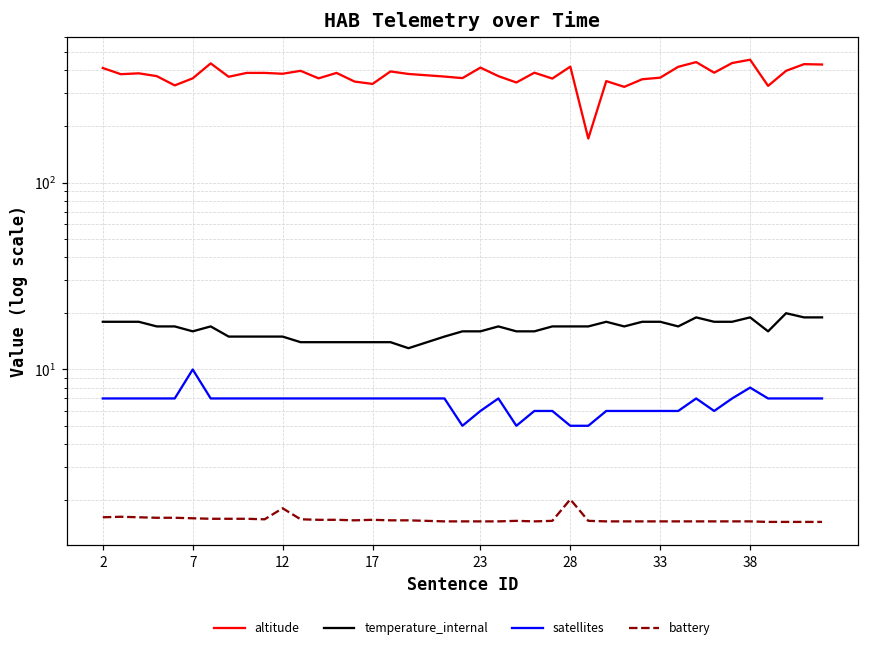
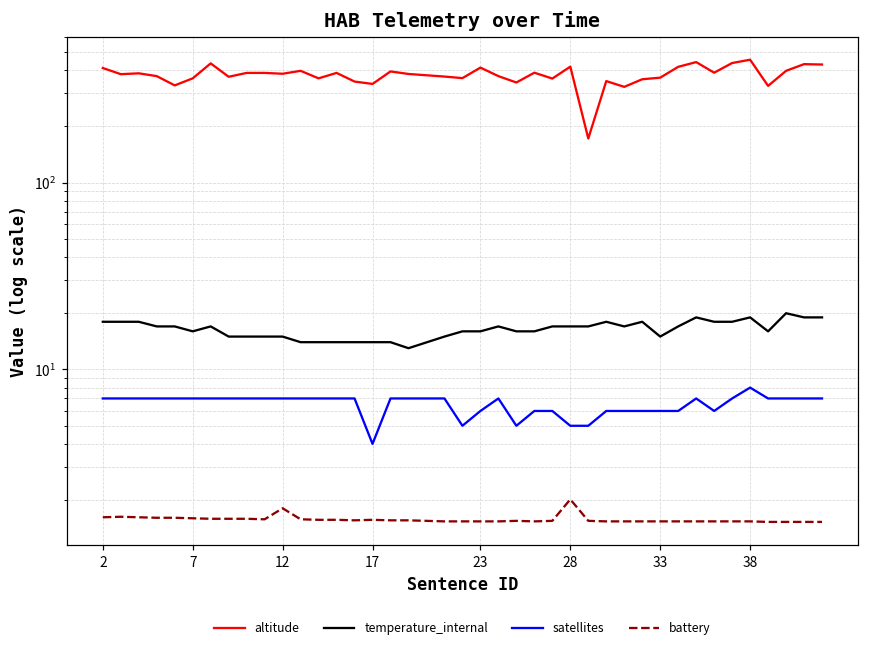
  {
    "altitude": {
      "2": 410,
      "7": 360,
      "12": 380,
      "17": 340,
      "23": 410,
      "28": 420,
      "33": 360,
      "38": 450
    },
    "temperature_internal": {
      "2": 18,
      "7": 16,
      "12": 15,
      "17": 14,
      "23": 16,
      "28": 17,
-     "33": 18,
+     "33": 15,
      "38": 19
    },
    "satellites": {
      "2": 7,
-     "7": 10,
+     "7": 7,
      "12": 7,
-     "17": 7,
+     "17": 4,
      "23": 6,
      "28": 5,
      "33": 6,
      "38": 8
    },
    "battery": {
      "2": 1.6,
      "7": 1.6,
      "12": 1.8,
      "17": 1.6,
      "23": 1.5,
      "28": 2,
      "33": 1.5,
      "38": 1.5
    }
  }
